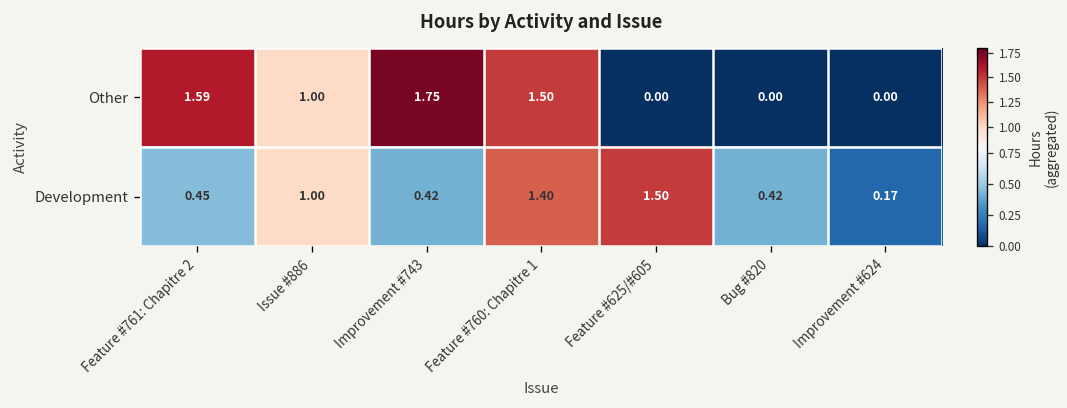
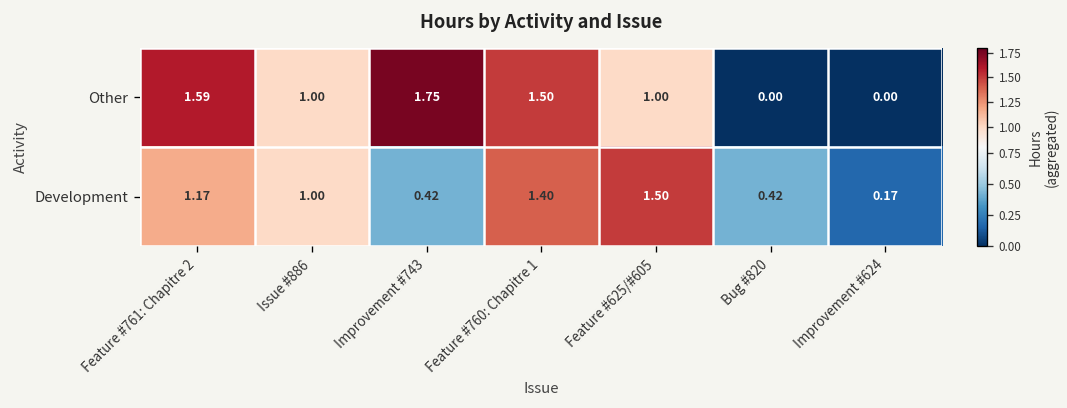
  {
    "Other": {
      "Feature #761: Chapitre 2": 1.59,
      "Issue #886": 1.00,
      "Improvement #743": 1.75,
      "Feature #760: Chapitre 1": 1.50,
-     "Feature #625/#605": 0.00,
+     "Feature #625/#605": 1.00,
      "Bug #820": 0.00,
      "Improvement #624": 0.00
    },
    "Development": {
-     "Feature #761: Chapitre 2": 0.45,
+     "Feature #761: Chapitre 2": 1.17,
      "Issue #886": 1.00,
      "Improvement #743": 0.42,
      "Feature #760: Chapitre 1": 1.40,
      "Feature #625/#605": 1.50,
      "Bug #820": 0.42,
      "Improvement #624": 0.17
    }
  }
